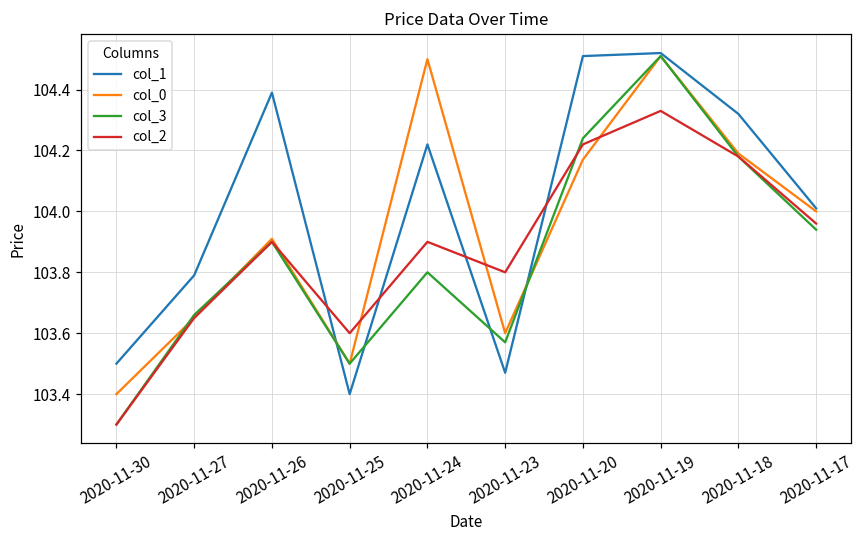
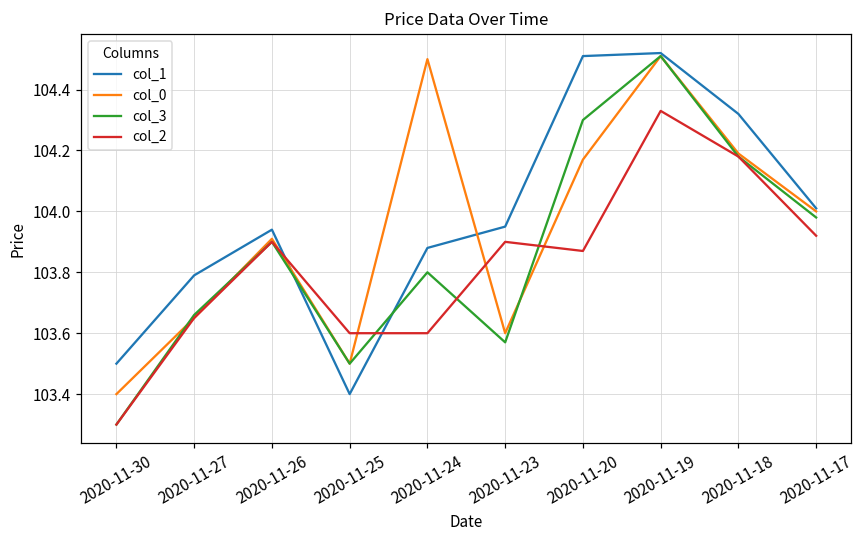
  {
    "col_1": {
      "2020-11-30": 103.50,
      "2020-11-27": 103.79,
-     "2020-11-26": 104.39,
+     "2020-11-26": 103.94,
      "2020-11-25": 103.40,
-     "2020-11-24": 104.22,
-     "2020-11-23": 103.47,
+     "2020-11-24": 103.88,
+     "2020-11-23": 103.95,
      "2020-11-20": 104.51,
      "2020-11-19": 104.52,
      "2020-11-18": 104.32,
      "2020-11-17": 104.01
    },
    "col_0": {
      "2020-11-30": 103.40,
      "2020-11-26": 103.91,
      "2020-11-24": 104.50,
      "2020-11-23": 103.60,
      "2020-11-20": 104.17,
      "2020-11-18": 104.19,
      "2020-11-17": 104.00
    },
    "col_3": {
      "2020-11-27": 103.66,
      "2020-11-24": 103.80,
      "2020-11-23": 103.57,
-     "2020-11-20": 104.24,
-     "2020-11-17": 103.94
+     "2020-11-20": 104.30,
+     "2020-11-17": 103.98
    },
    "col_2": {
      "2020-11-25": 103.60,
-     "2020-11-24": 103.9,
-     "2020-11-23": 103.8,
-     "2020-11-20": 104.22,
+     "2020-11-24": 103.6,
+     "2020-11-23": 103.9,
+     "2020-11-20": 103.87,
      "2020-11-19": 104.33,
-     "2020-11-17": 103.96
+     "2020-11-17": 103.92
    }
  }
